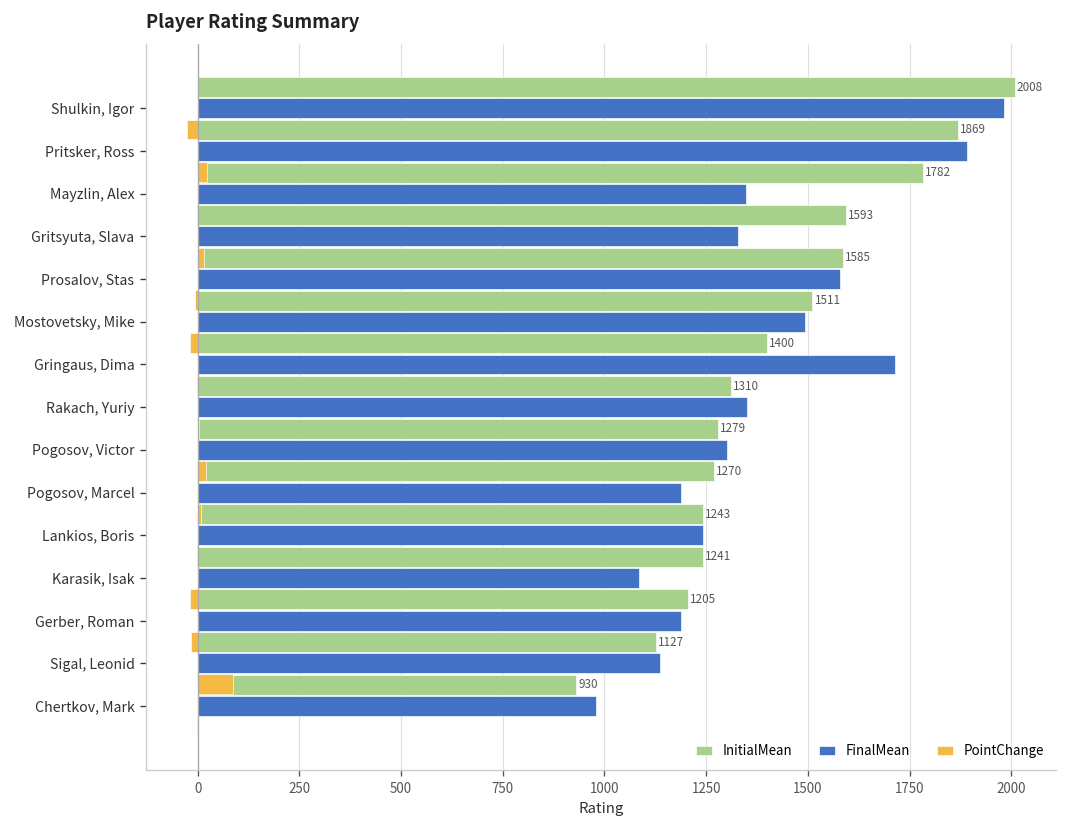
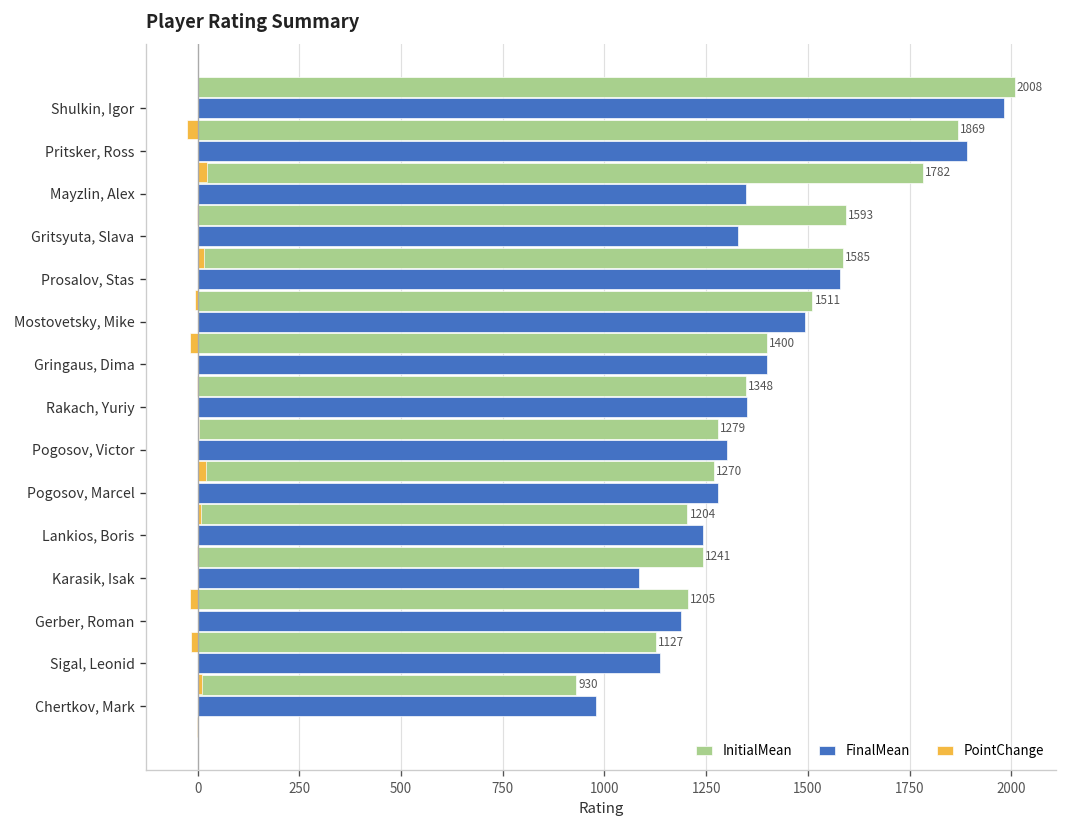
  {
    "InitialMean": {
      "Shulkin, Igor": 2008,
      "Pritsker, Ross": 1869,
      "Mayzlin, Alex": 1782,
      "Gritsyuta, Slava": 1593,
      "Prosalov, Stas": 1585,
      "Mostovetsky, Mike": 1511,
      "Gringaus, Dima": 1400,
-     "Rakach, Yuriy": 1310,
+     "Rakach, Yuriy": 1348,
      "Pogosov, Victor": 1279,
      "Pogosov, Marcel": 1270,
-     "Lankios, Boris": 1243,
+     "Lankios, Boris": 1204,
      "Karasik, Isak": 1241,
      "Gerber, Roman": 1205,
      "Sigal, Leonid": 1127,
      "Chertkov, Mark": 930
    },
    "FinalMean": {
      "Shulkin, Igor": 1980,
      "Pritsker, Ross": 1890,
      "Mayzlin, Alex": 1350,
      "Gritsyuta, Slava": 1330,
      "Prosalov, Stas": 1580,
      "Mostovetsky, Mike": 1490,
-     "Gringaus, Dima": 1710,
+     "Gringaus, Dima": 1400,
      "Rakach, Yuriy": 1350,
      "Pogosov, Victor": 1300,
-     "Pogosov, Marcel": 1190,
+     "Pogosov, Marcel": 1280,
      "Lankios, Boris": 1240,
      "Karasik, Isak": 1090,
      "Gerber, Roman": 1190,
      "Sigal, Leonid": 1140,
      "Chertkov, Mark": 980
    },
    "PointChange": {
      "Shulkin, Igor": -30,
      "Mostovetsky, Mike": -20,
      "Karasik, Isak": -20,
      "Gerber, Roman": -20,
-     "Sigal, Leonid": 90
+     "Sigal, Leonid": 10
    }
  }
